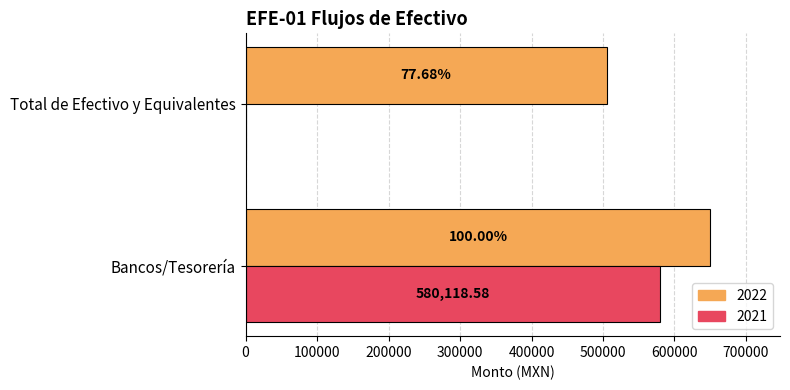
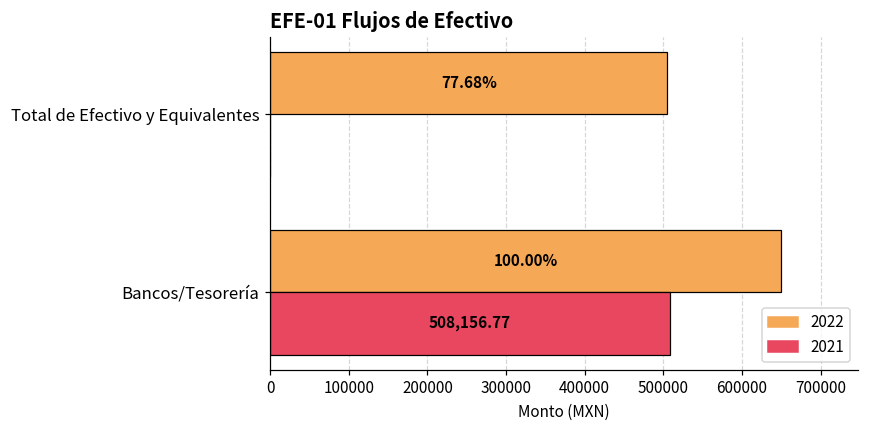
  {
    "2021": {
-     "Bancos/Tesorería": "580,118.58"
+     "Bancos/Tesorería": "508,156.77"
    }
  }
